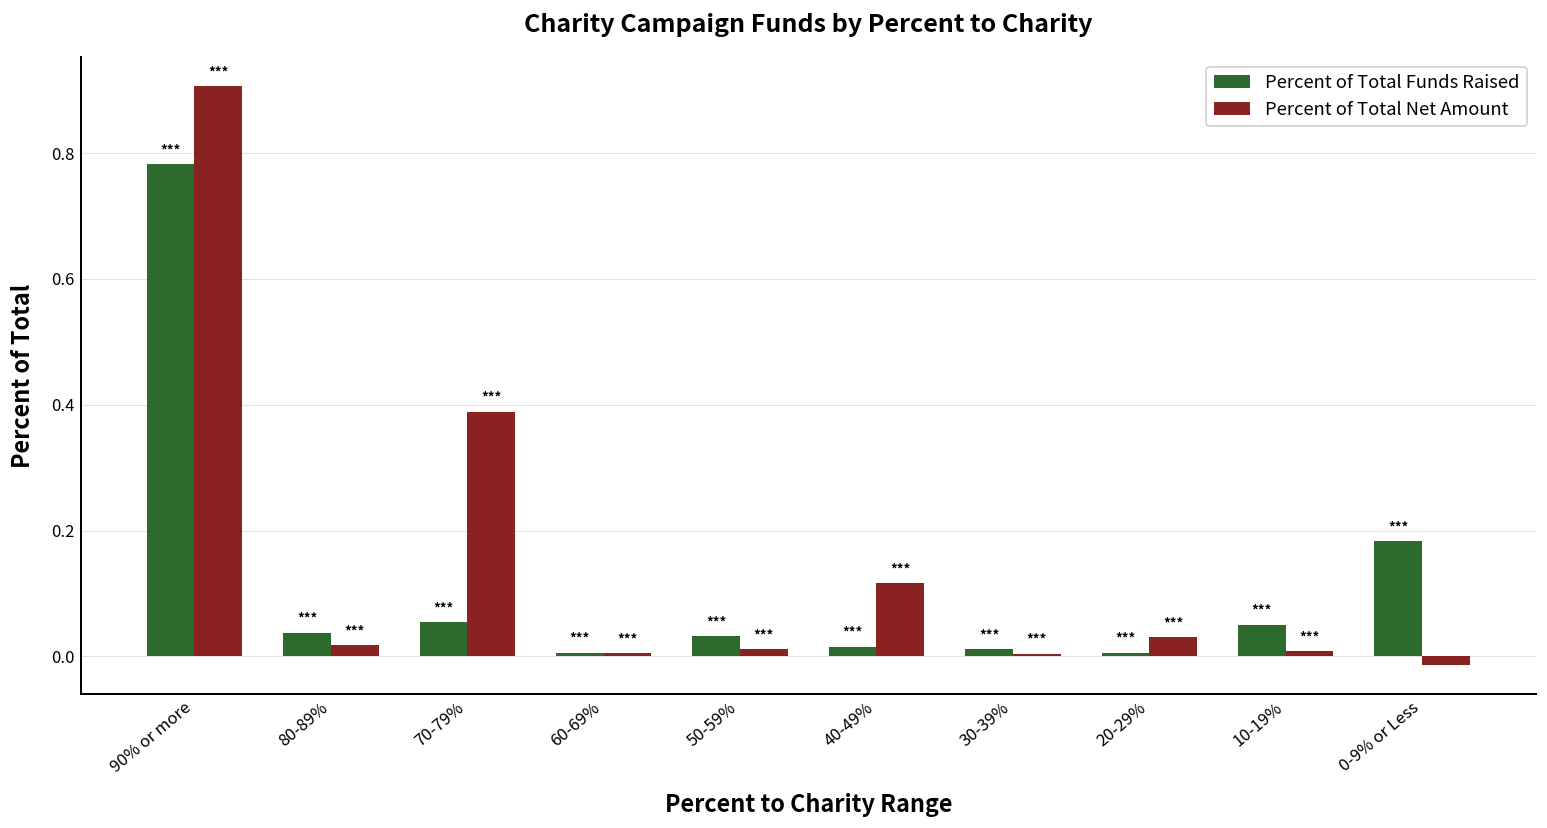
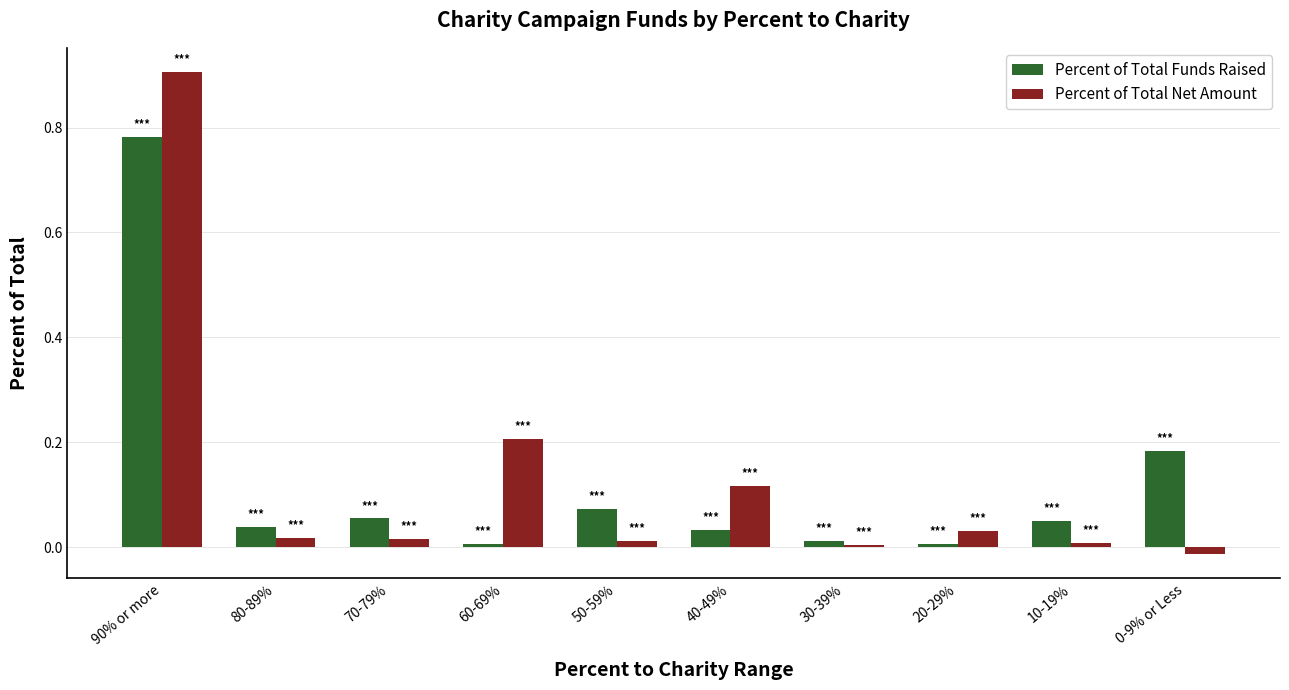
  {
    "Percent of Total Funds Raised": {
      "90% or more": 0.78,
      "80-89%": 0.04,
      "70-79%": 0.05,
      "60-69%": 0.01,
-     "50-59%": 0.03,
-     "40-49%": 0.02,
+     "50-59%": 0.07,
+     "40-49%": 0.03,
      "30-39%": 0.01,
      "20-29%": 0.01,
      "10-19%": 0.05,
      "0-9% or Less": 0.18
    },
    "Percent of Total Net Amount": {
      "90% or more": 0.91,
      "80-89%": 0.02,
-     "70-79%": 0.39,
-     "60-69%": 0.00,
+     "70-79%": 0.02,
+     "60-69%": 0.21,
      "50-59%": 0.01,
      "40-49%": 0.12,
      "20-29%": 0.03,
      "10-19%": 0.01,
      "0-9% or Less": -0.01
    }
  }
